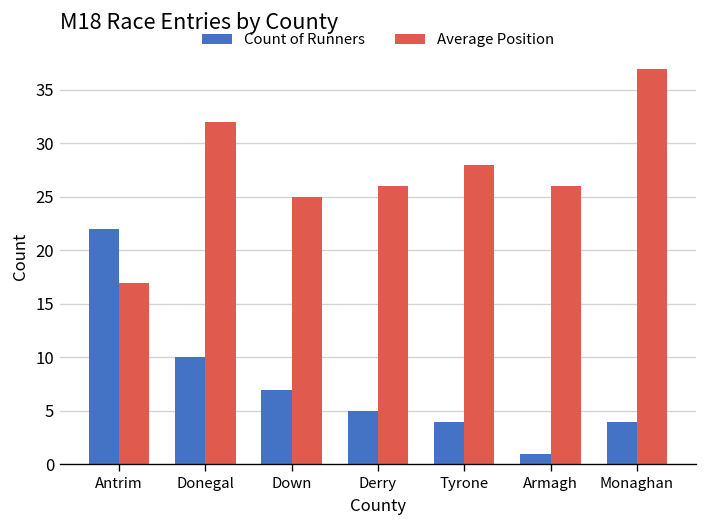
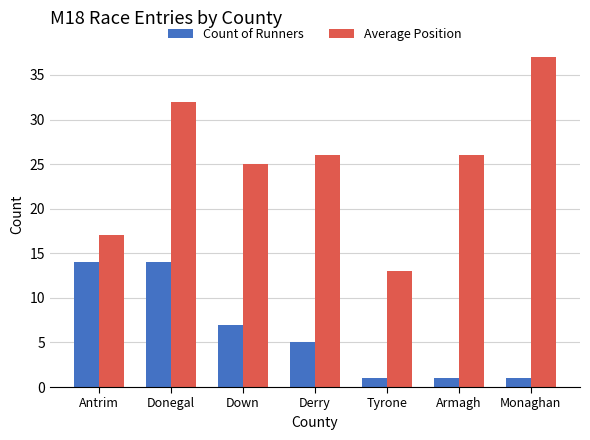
  {
    "Count of Runners": {
-     "Antrim": 22,
-     "Donegal": 10,
+     "Antrim": 14,
+     "Donegal": 14,
      "Down": 7,
      "Derry": 5,
-     "Tyrone": 4,
+     "Tyrone": 1,
      "Armagh": 1,
-     "Monaghan": 4
+     "Monaghan": 1
    },
    "Average Position": {
      "Antrim": 17,
      "Donegal": 32,
      "Down": 25,
      "Derry": 26,
-     "Tyrone": 28,
+     "Tyrone": 13,
      "Armagh": 26,
      "Monaghan": 37
    }
  }
